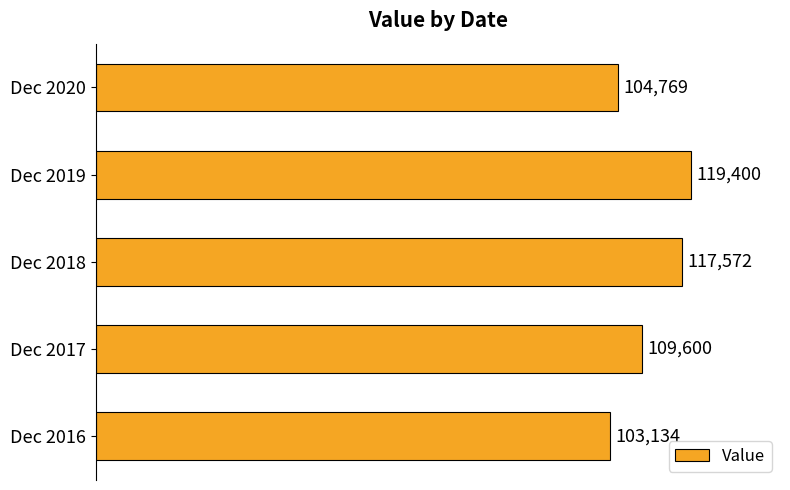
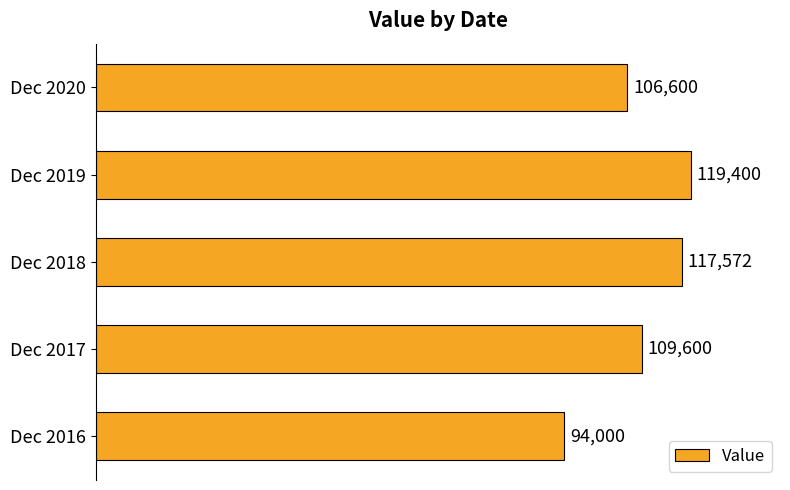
  {
-   "Dec 2020": "104,769",
+   "Dec 2020": "106,600",
    "Dec 2019": "119,400",
    "Dec 2018": "117,572",
    "Dec 2017": "109,600",
-   "Dec 2016": "103,134"
+   "Dec 2016": "94,000"
  }
